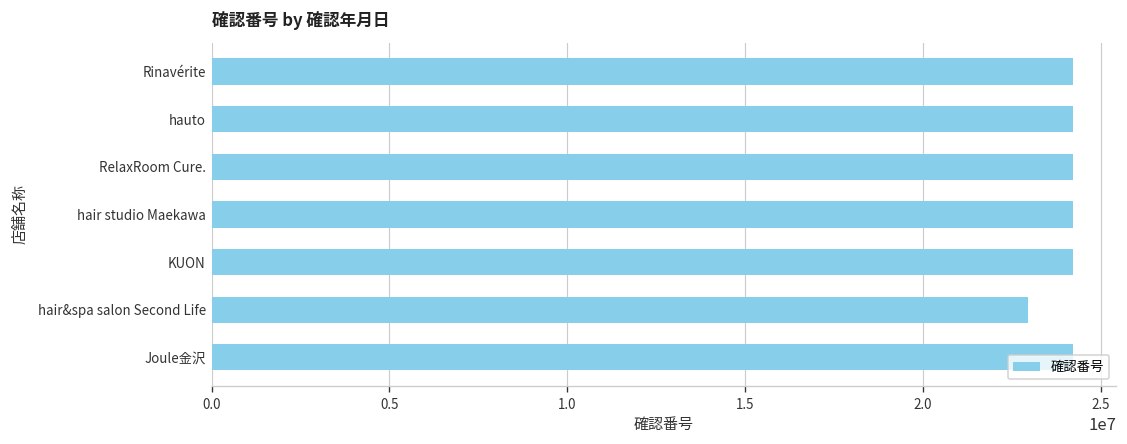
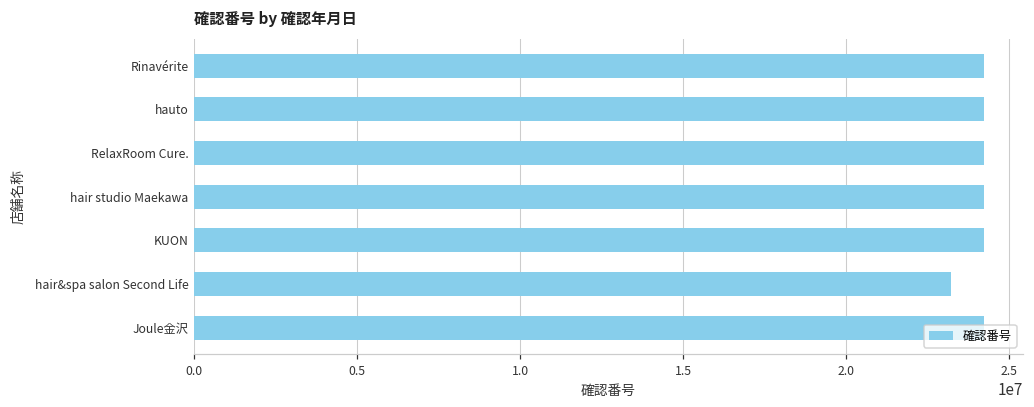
  {
    "Rinavérite": 24200000,
    "hauto": 24200000,
    "RelaxRoom Cure.": 24200000,
    "hair studio Maekawa": 24200000,
    "KUON": 24200000,
-   "hair&spa salon Second Life": 22900000
+   "hair&spa salon Second Life": 23200000
  }
